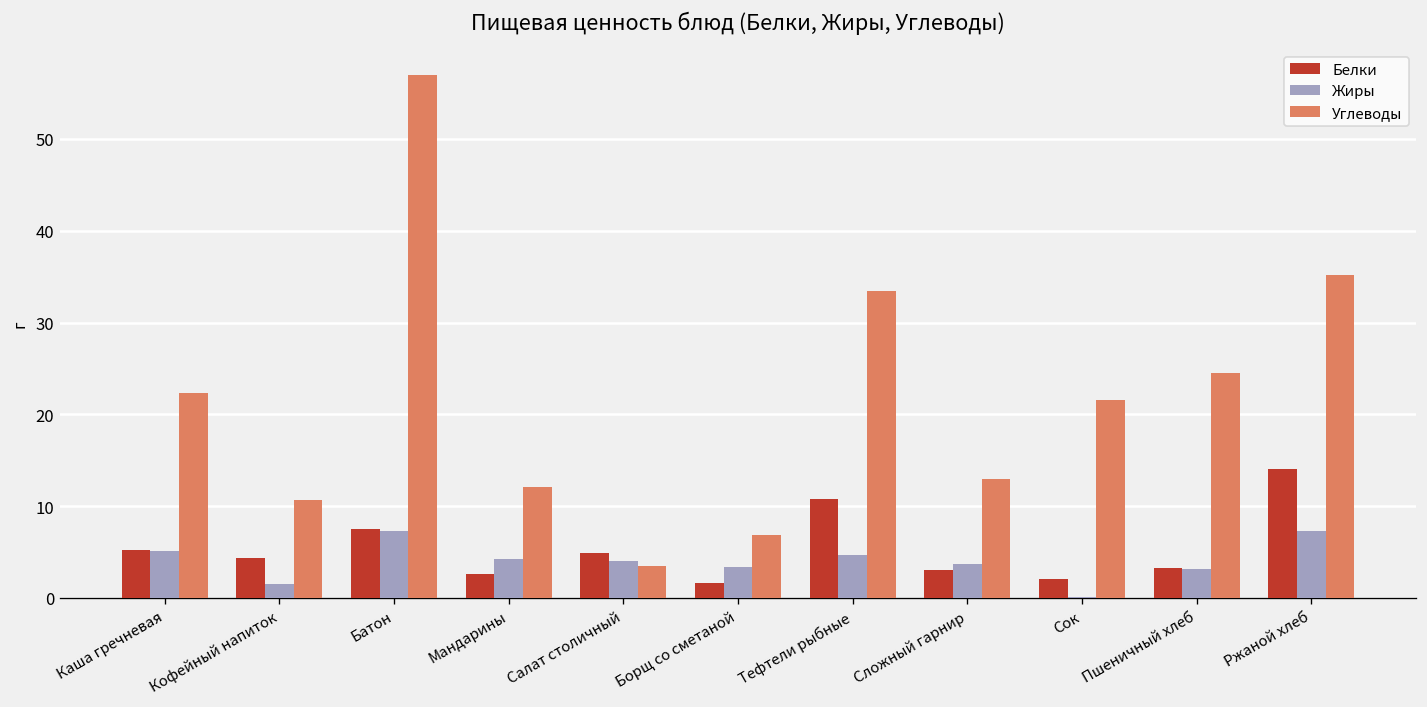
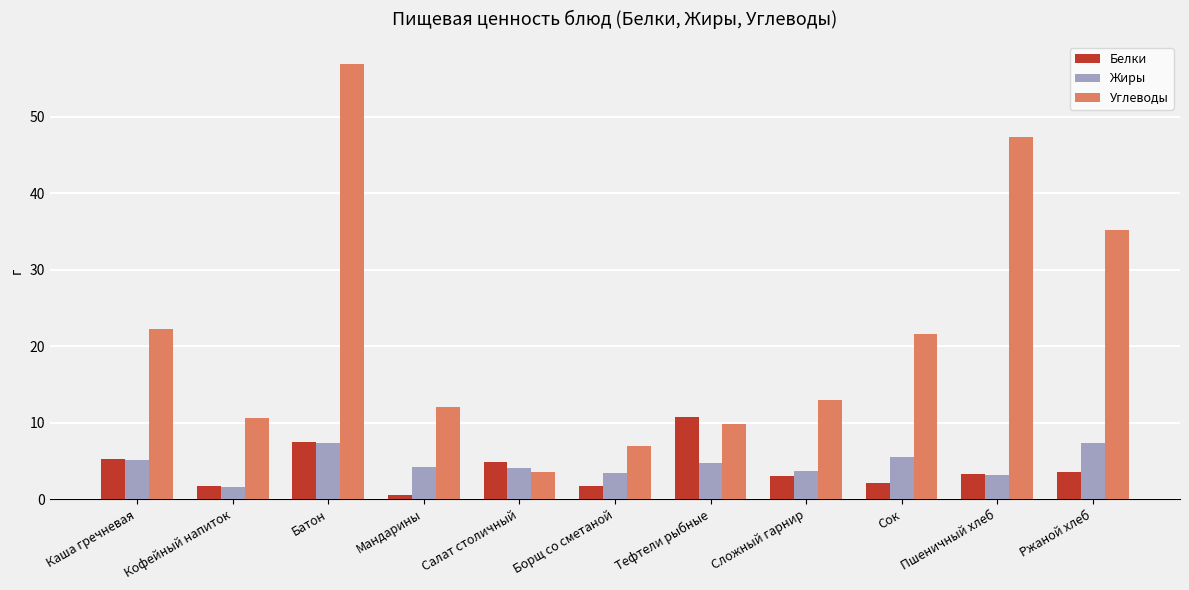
  {
    "Белки": {
      "Каша гречневая": 5,
-     "Кофейный напиток": 4,
+     "Кофейный напиток": 2,
      "Батон": 7,
-     "Мандарины": 3,
+     "Мандарины": 1,
      "Салат столичный": 5,
      "Борщ со сметаной": 2,
      "Тефтели рыбные": 11,
      "Сложный гарнир": 3,
      "Сок": 2,
      "Пшеничный хлеб": 3,
-     "Ржаной хлеб": 14
+     "Ржаной хлеб": 4
    },
    "Жиры": {
      "Каша гречневая": 5,
      "Кофейный напиток": 2,
      "Батон": 7,
      "Мандарины": 4,
      "Салат столичный": 4,
      "Борщ со сметаной": 3,
      "Тефтели рыбные": 5,
      "Сложный гарнир": 4,
-     "Сок": 0,
+     "Сок": 5,
      "Пшеничный хлеб": 3,
      "Ржаной хлеб": 7
    },
    "Углеводы": {
      "Каша гречневая": 22,
      "Кофейный напиток": 11,
      "Батон": 57,
      "Мандарины": 12,
      "Салат столичный": 3,
      "Борщ со сметаной": 7,
-     "Тефтели рыбные": 33,
+     "Тефтели рыбные": 10,
      "Сложный гарнир": 13,
      "Сок": 22,
-     "Пшеничный хлеб": 25,
+     "Пшеничный хлеб": 47,
      "Ржаной хлеб": 35
    }
  }
